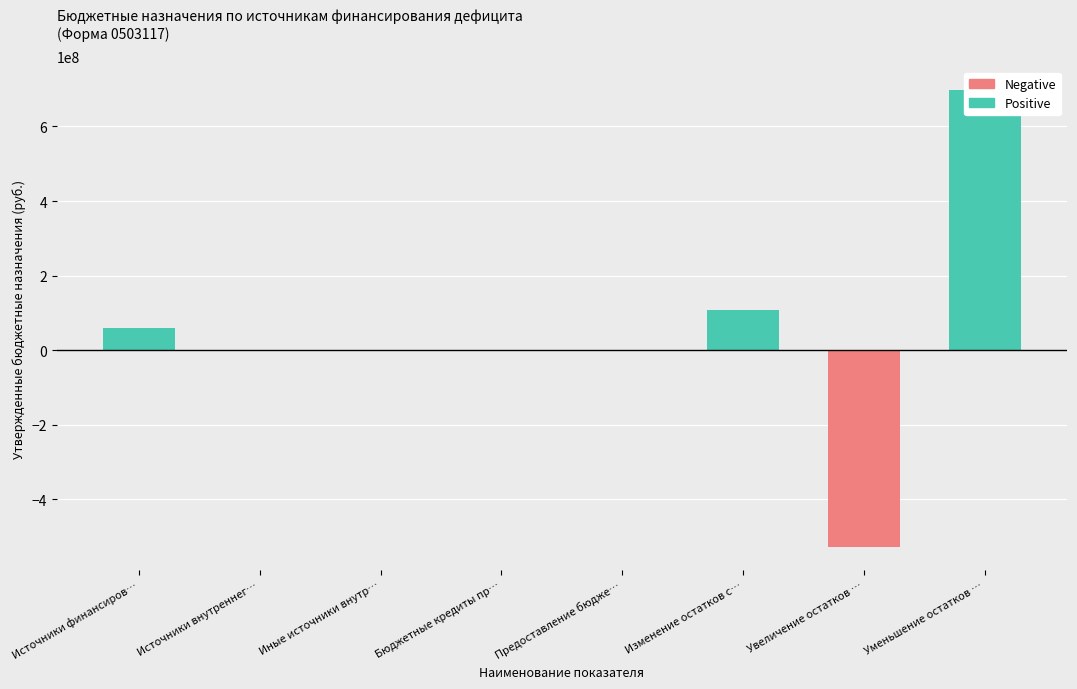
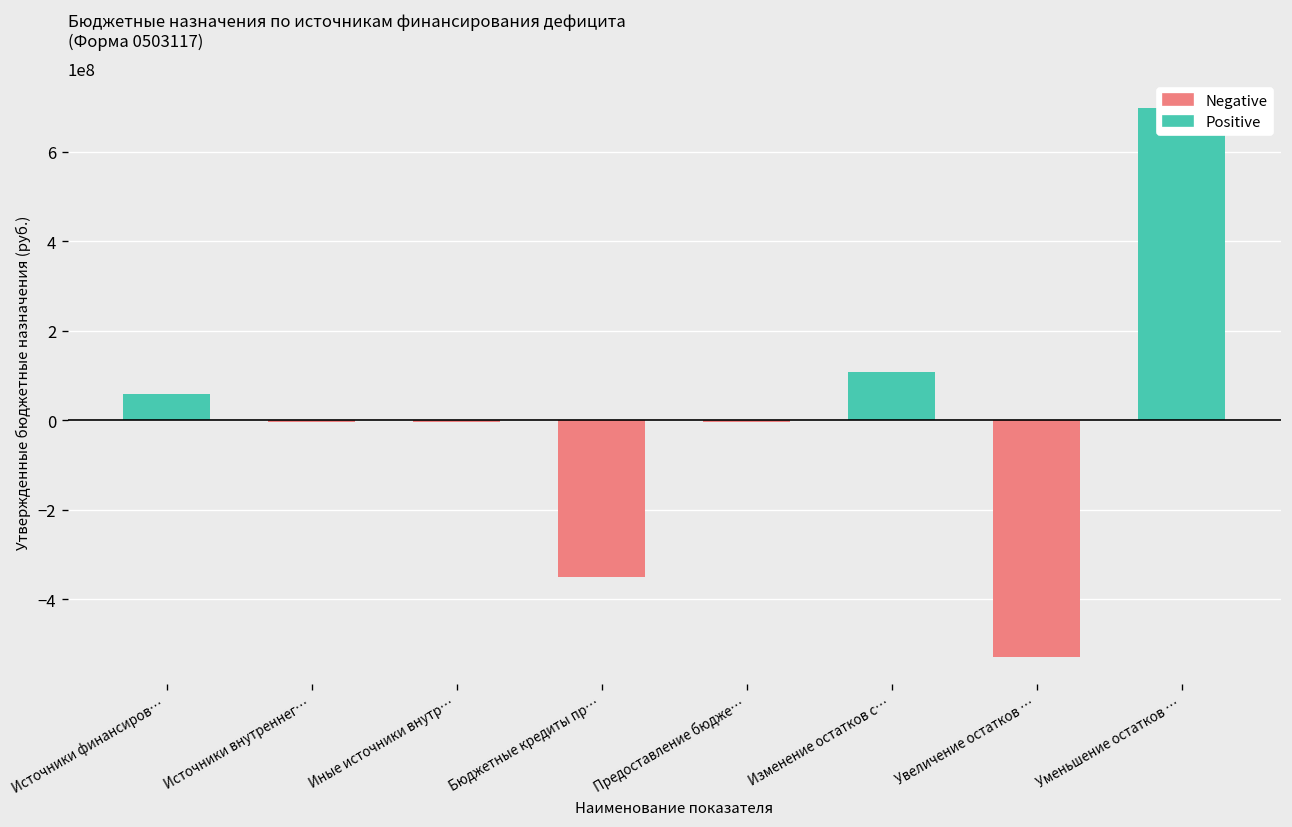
  {
    "Источники финансиров…": 60000000,
-   "Бюджетные кредиты пр…": 0,
+   "Бюджетные кредиты пр…": -350000000,
    "Изменение остатков с…": 110000000,
    "Увеличение остатков …": -530000000
  }
